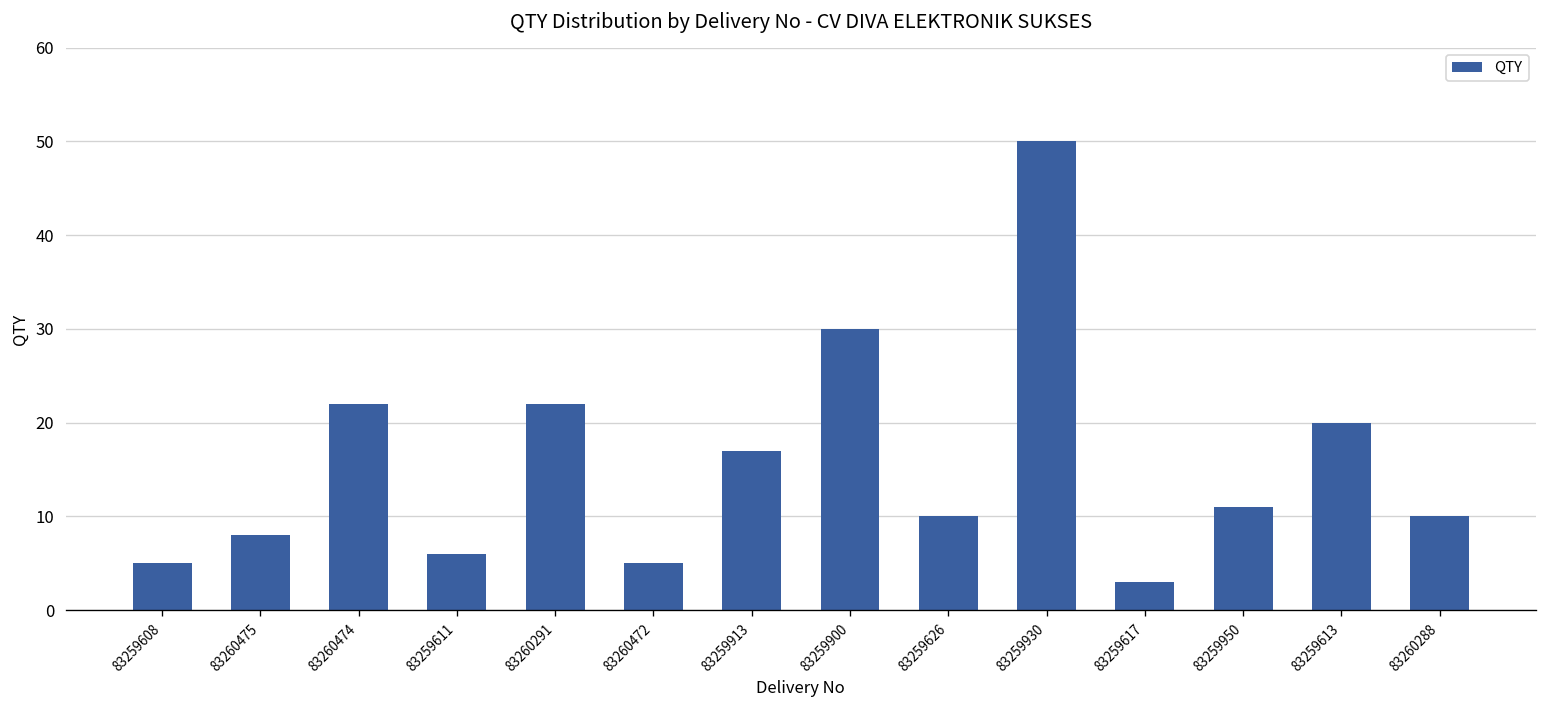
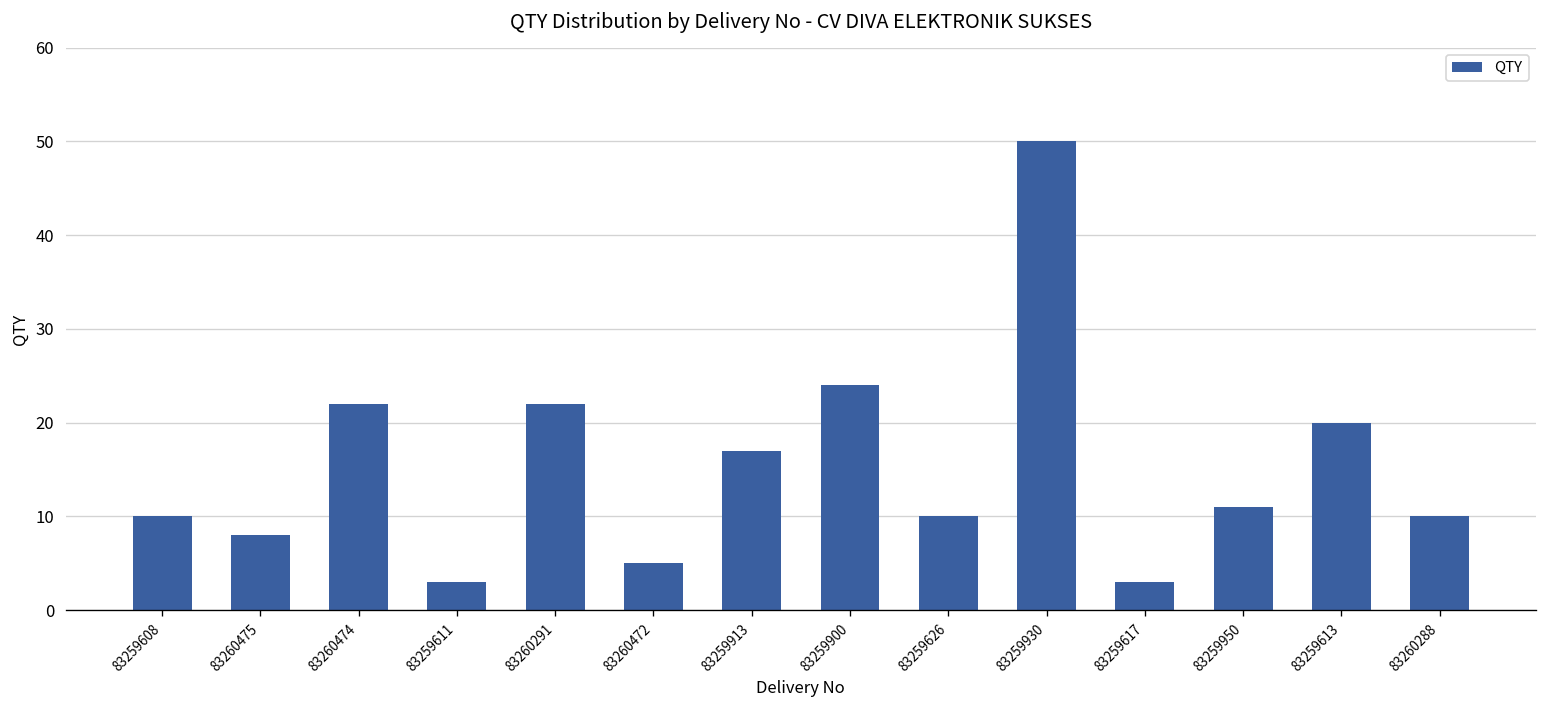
  {
-   "83259608": 5,
+   "83259608": 10,
    "83260475": 8,
    "83260474": 22,
-   "83259611": 6,
+   "83259611": 3,
    "83260291": 22,
    "83260472": 5,
    "83259913": 17,
-   "83259900": 30,
+   "83259900": 24,
    "83259626": 10,
    "83259930": 50,
    "83259617": 3,
    "83259950": 11,
    "83259613": 20,
    "83260288": 10
  }
